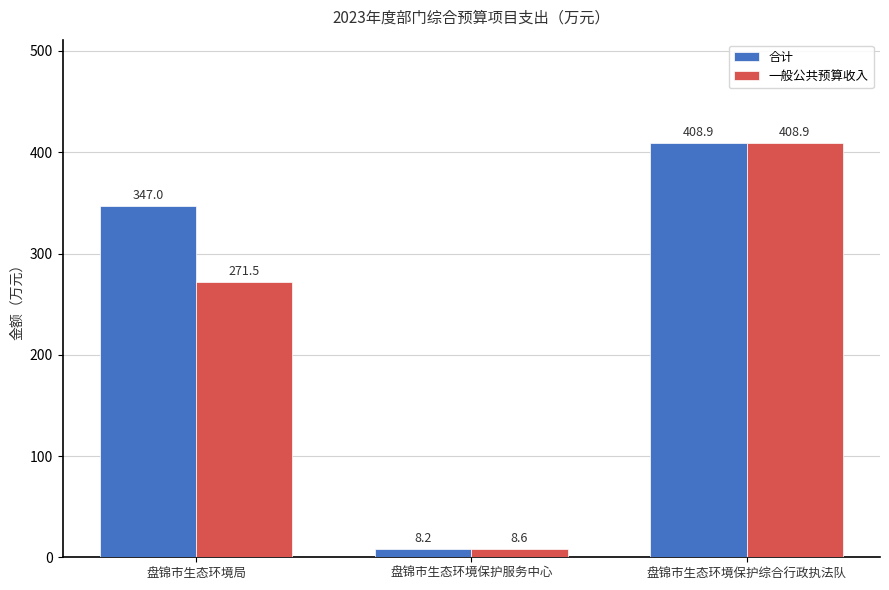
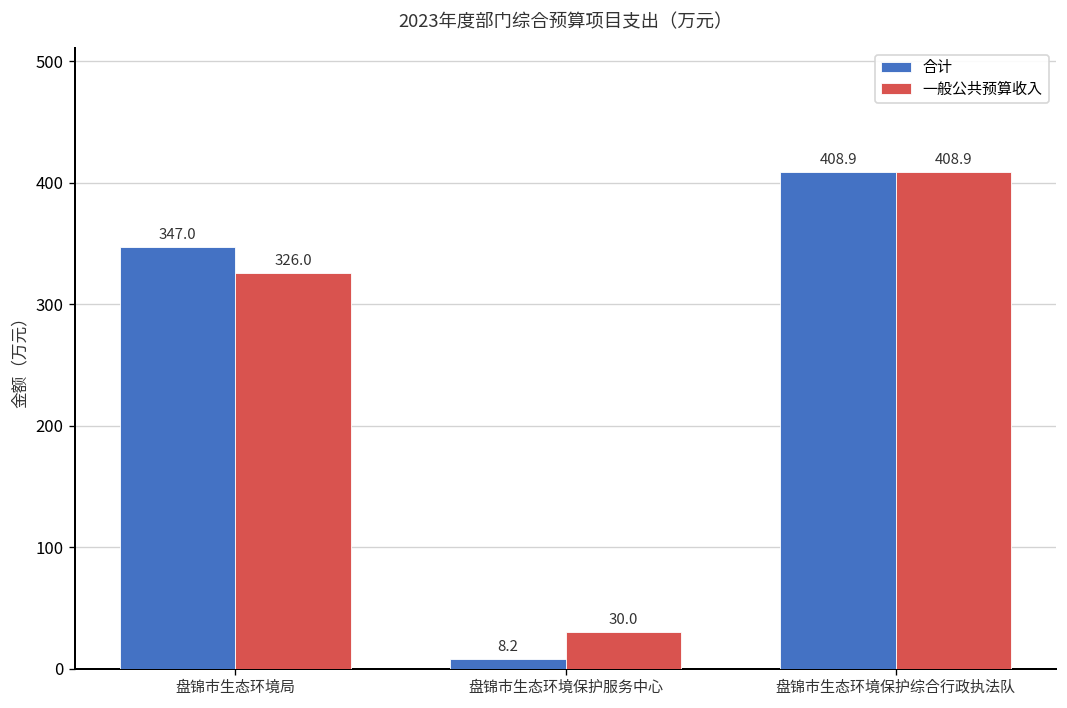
  {
    "合计": {
      "盘锦市生态环境局": 347.0,
      "盘锦市生态环境保护服务中心": 8.2,
      "盘锦市生态环境保护综合行政执法队": 408.9
    },
    "一般公共预算收入": {
-     "盘锦市生态环境局": 271.5,
-     "盘锦市生态环境保护服务中心": 8.6,
+     "盘锦市生态环境局": 326.0,
+     "盘锦市生态环境保护服务中心": 30.0,
      "盘锦市生态环境保护综合行政执法队": 408.9
    }
  }
